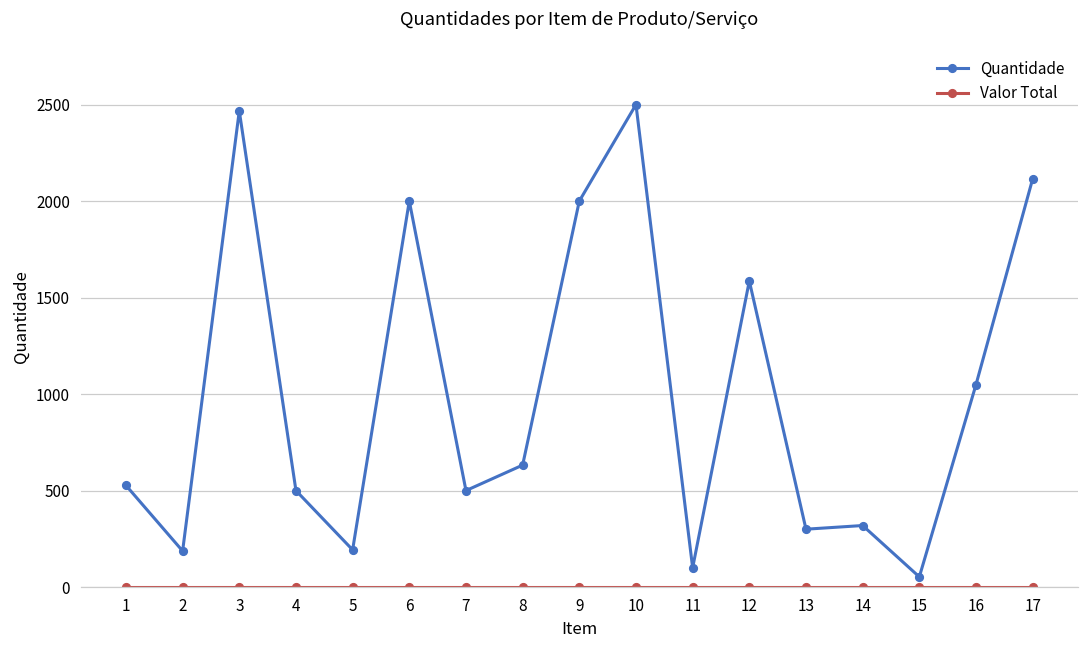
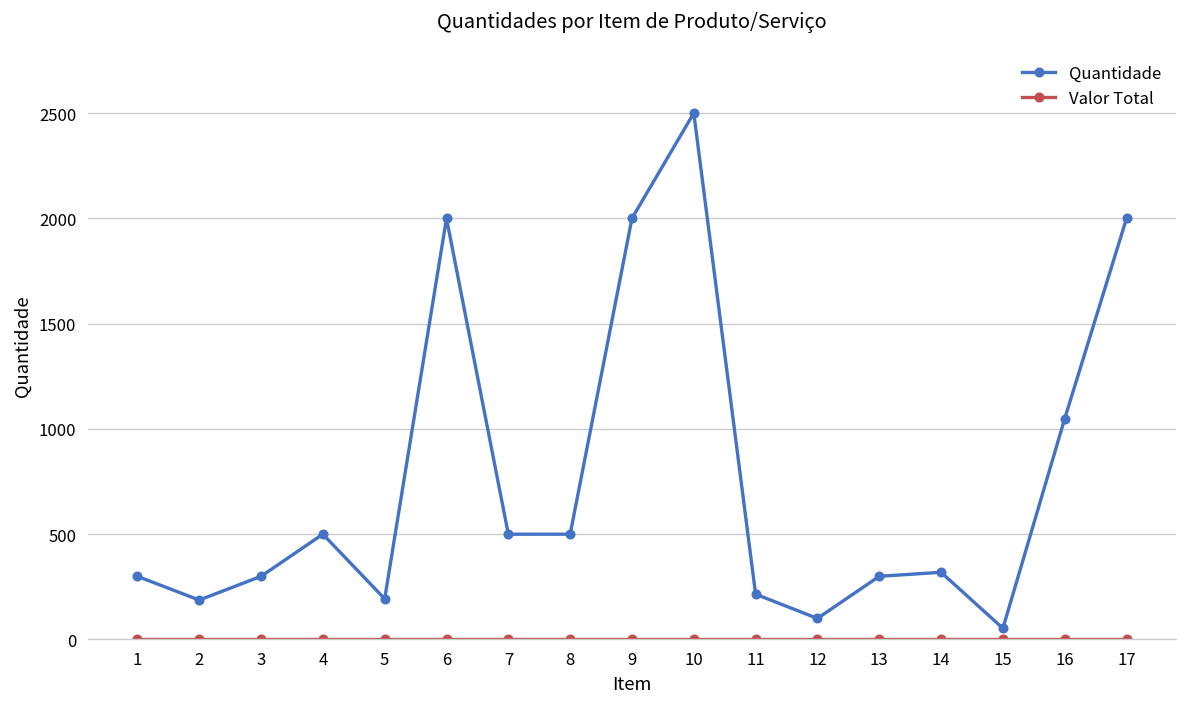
  {
    "Quantidade": {
-     "1": 530,
+     "1": 300,
      "2": 190,
-     "3": 2470,
+     "3": 300,
      "4": 500,
      "5": 190,
      "6": 2000,
      "7": 500,
-     "8": 630,
+     "8": 500,
      "9": 2000,
      "10": 2500,
-     "11": 100,
-     "12": 1590,
+     "11": 220,
+     "12": 100,
      "13": 300,
      "14": 320,
      "15": 50,
      "16": 1050,
-     "17": 2120
+     "17": 2000
    },
    "Valor Total": {
      "1": 0,
      "2": 0,
      "3": 0,
      "4": 0,
      "5": 0,
      "6": 0,
      "7": 0,
      "8": 0,
      "9": 0,
      "10": 0,
      "11": 0,
      "12": 0,
      "13": 0,
      "14": 0,
      "15": 0,
      "16": 0,
      "17": 0
    }
  }
